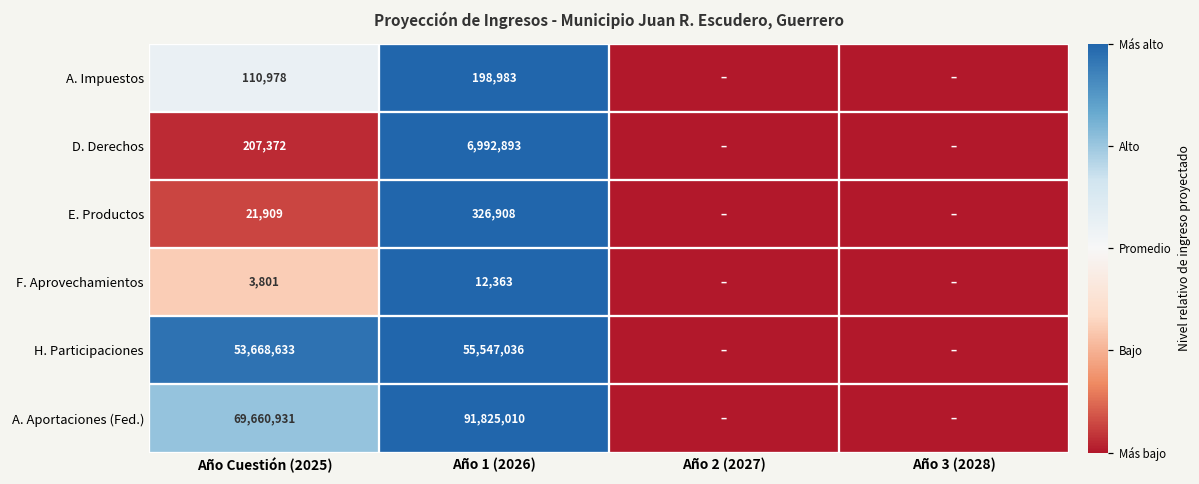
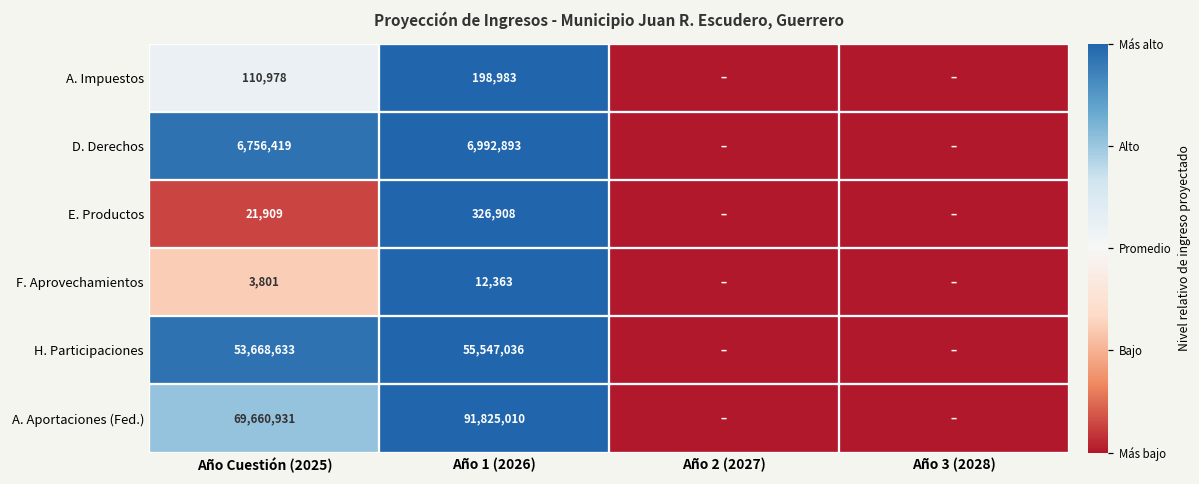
  {
    "A. Impuestos": {
      "Año Cuestión (2025)": "110,978",
      "Año 1 (2026)": "198,983"
    },
    "D. Derechos": {
-     "Año Cuestión (2025)": "207,372",
+     "Año Cuestión (2025)": "6,756,419",
      "Año 1 (2026)": "6,992,893"
    },
    "E. Productos": {
      "Año Cuestión (2025)": "21,909",
      "Año 1 (2026)": "326,908"
    },
    "F. Aprovechamientos": {
      "Año Cuestión (2025)": "3,801",
      "Año 1 (2026)": "12,363"
    },
    "H. Participaciones": {
      "Año Cuestión (2025)": "53,668,633",
      "Año 1 (2026)": "55,547,036"
    },
    "A. Aportaciones (Fed.)": {
      "Año Cuestión (2025)": "69,660,931",
      "Año 1 (2026)": "91,825,010"
    }
  }
